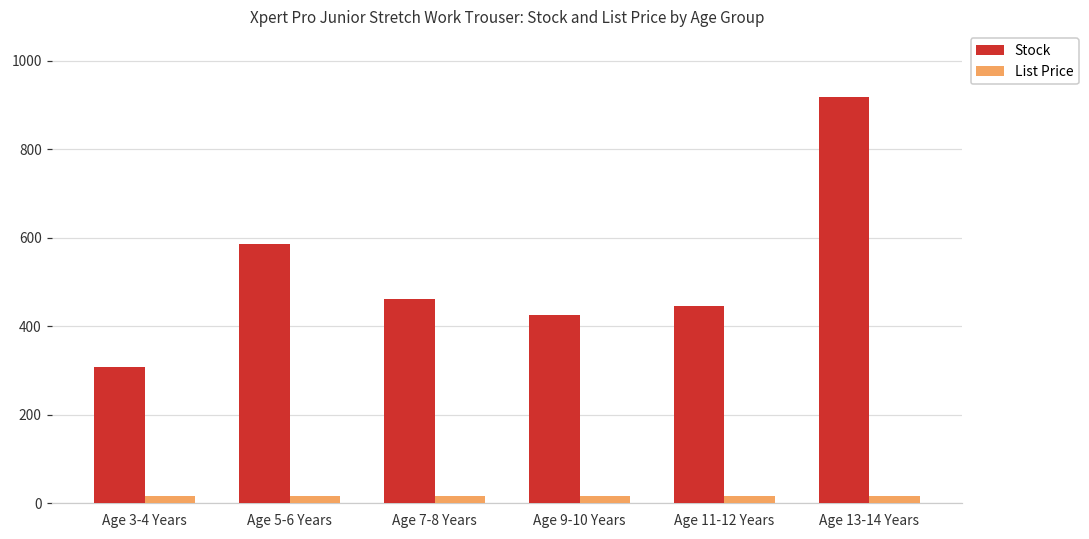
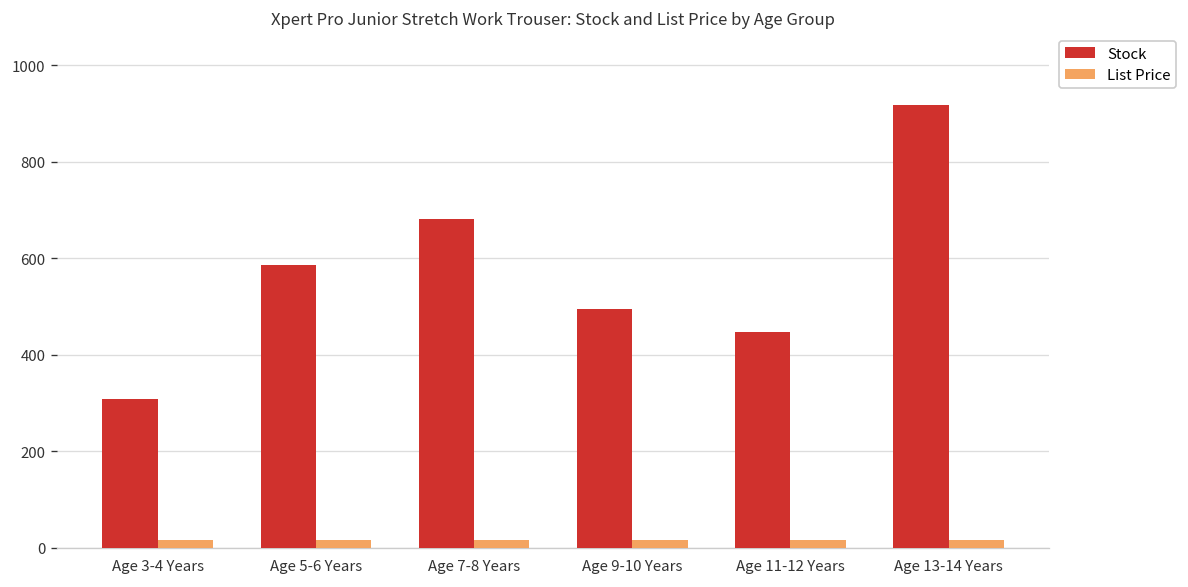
  {
    "Stock": {
      "Age 3-4 Years": 310,
      "Age 5-6 Years": 590,
-     "Age 7-8 Years": 460,
-     "Age 9-10 Years": 420,
+     "Age 7-8 Years": 680,
+     "Age 9-10 Years": 490,
      "Age 11-12 Years": 450,
      "Age 13-14 Years": 920
    },
    "List Price": {
      "Age 3-4 Years": 20,
      "Age 5-6 Years": 20,
      "Age 7-8 Years": 20,
      "Age 9-10 Years": 20,
      "Age 11-12 Years": 20,
      "Age 13-14 Years": 20
    }
  }
